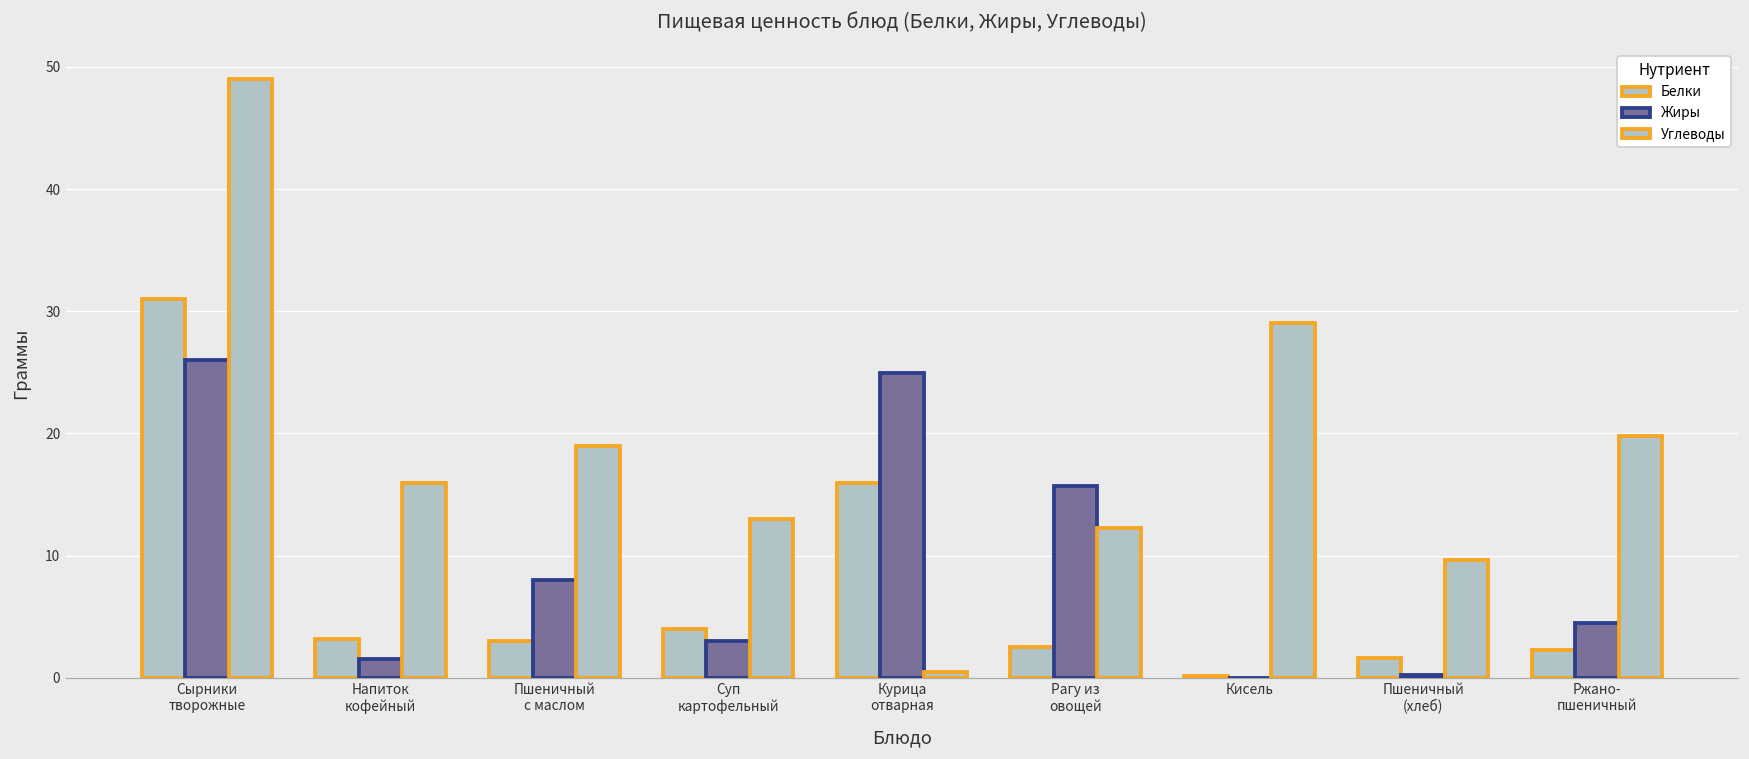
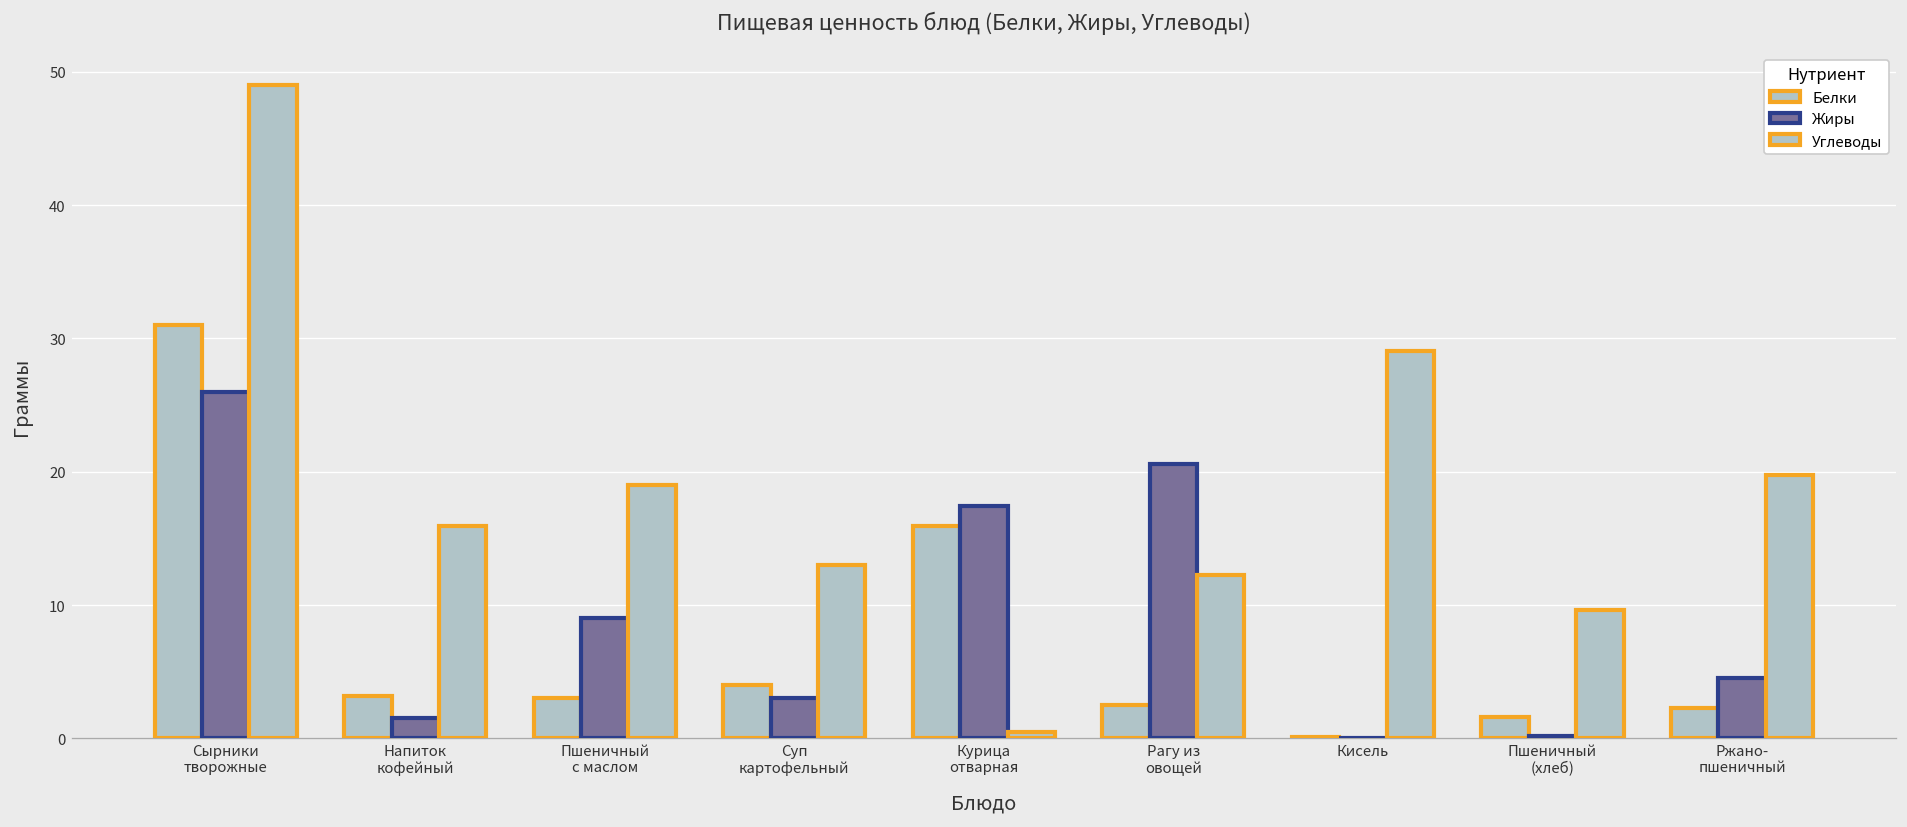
  {
    "Жиры": {
      "Сырники творожные": 26.0,
      "Напиток кофейный": 1.5,
-     "Пшеничный с маслом": 8,
+     "Пшеничный с маслом": 9,
      "Суп картофельный": 3.0,
-     "Курица отварная": 25.0,
-     "Рагу из овощей": 15.7,
+     "Курица отварная": 17.4,
+     "Рагу из овощей": 20.6,
      "Кисель": 0.0,
      "Ржано- пшеничный": 4.5
    }
  }
